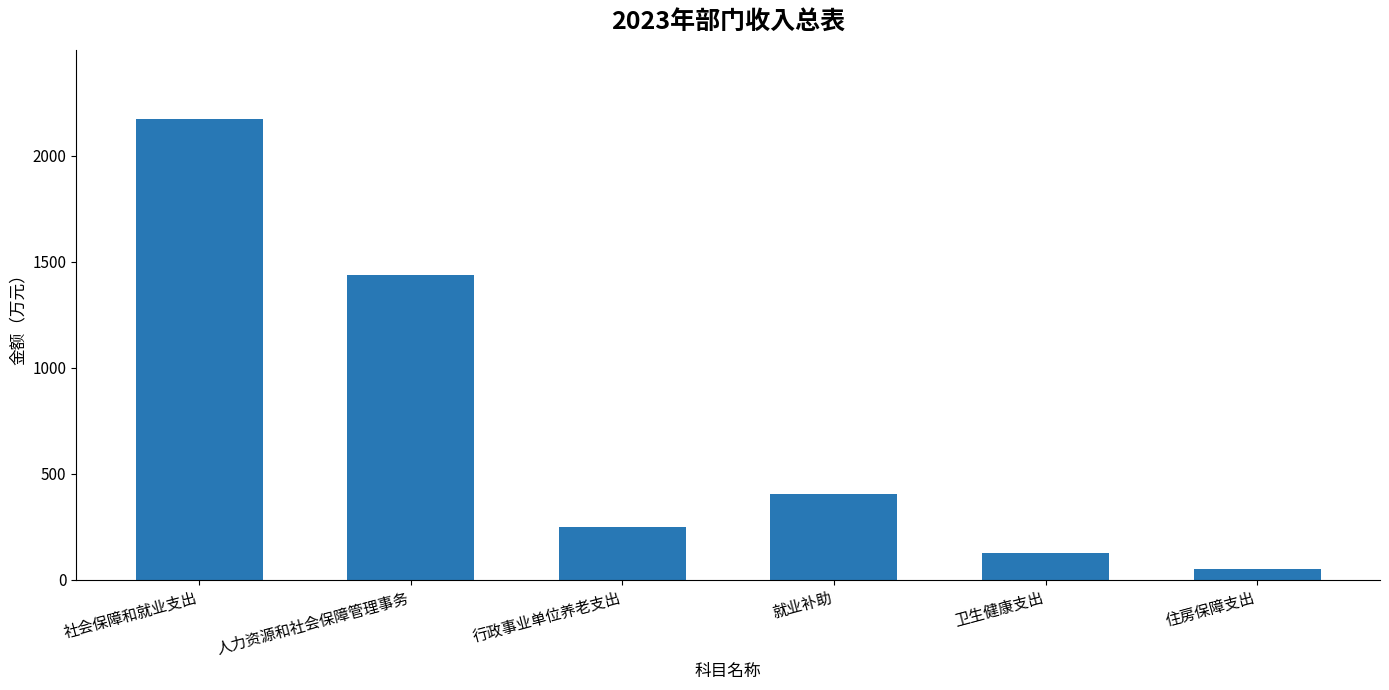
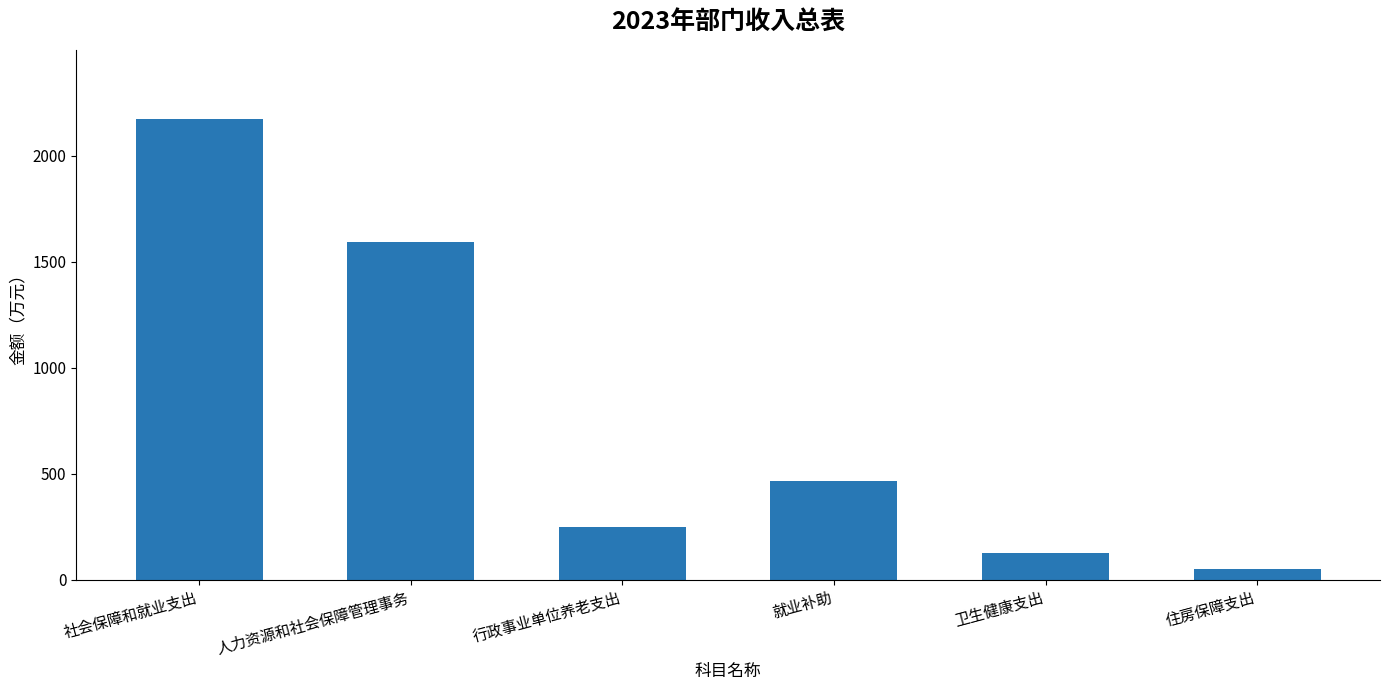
  {
    "社会保障和就业支出": 2170,
-   "人力资源和社会保障管理事务": 1440,
+   "人力资源和社会保障管理事务": 1590,
    "行政事业单位养老支出": 250,
-   "就业补助": 400,
+   "就业补助": 460,
    "卫生健康支出": 130,
    "住房保障支出": 50
  }
